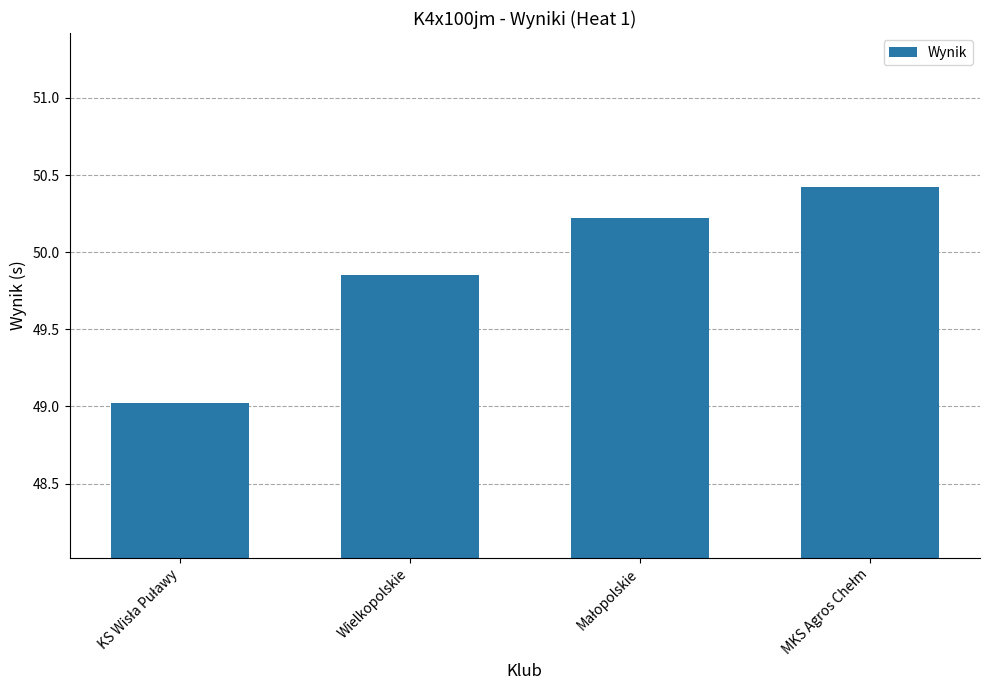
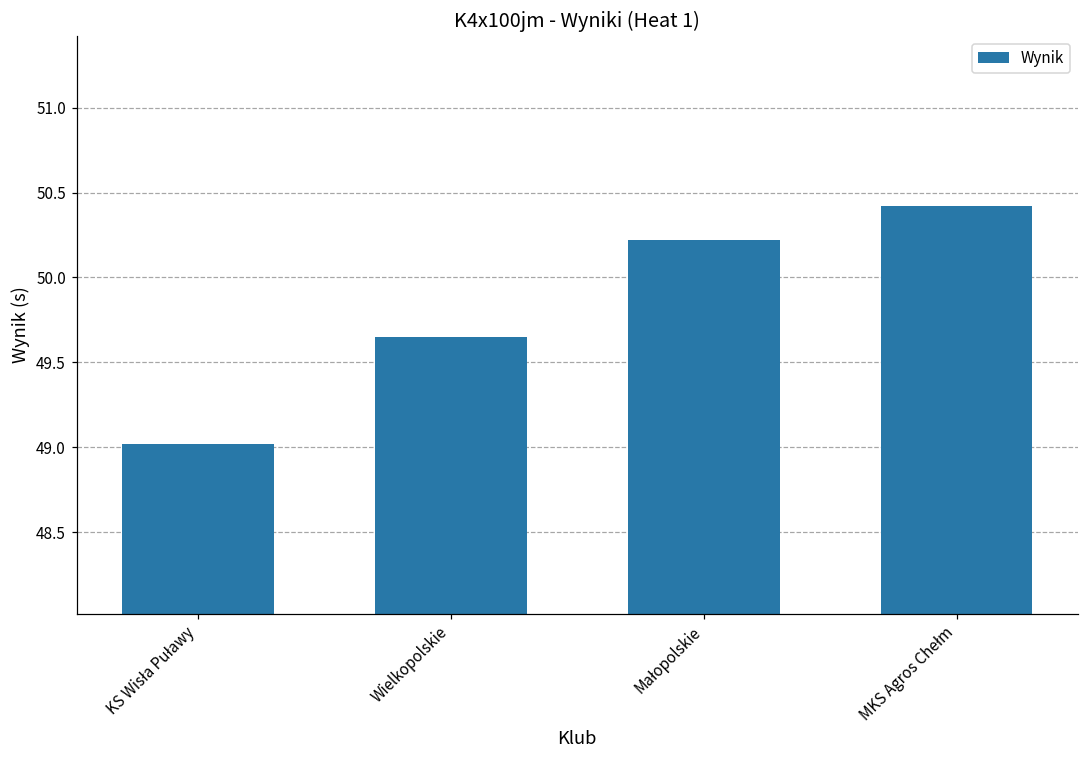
  {
    "KS Wisła Puławy": 49.02,
-   "Wielkopolskie": 49.85,
+   "Wielkopolskie": 49.65,
    "Małopolskie": 50.22,
    "MKS Agros Chełm": 50.42
  }
